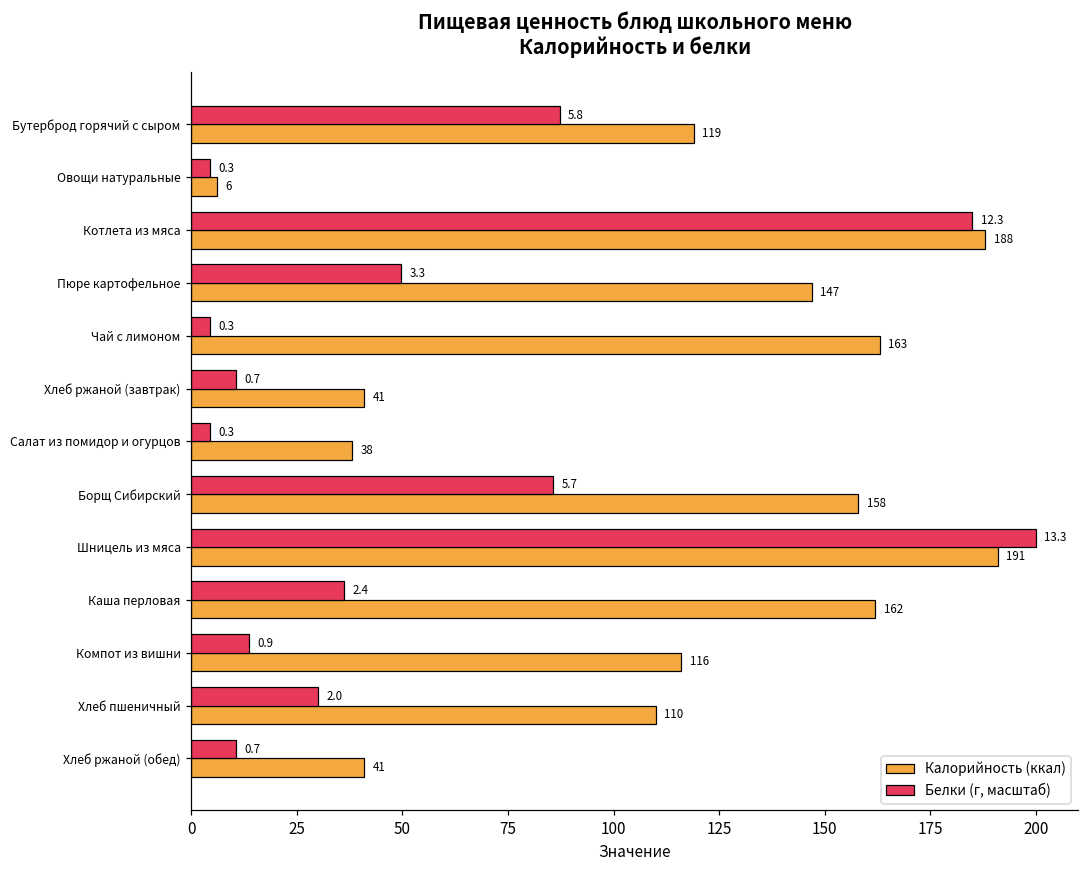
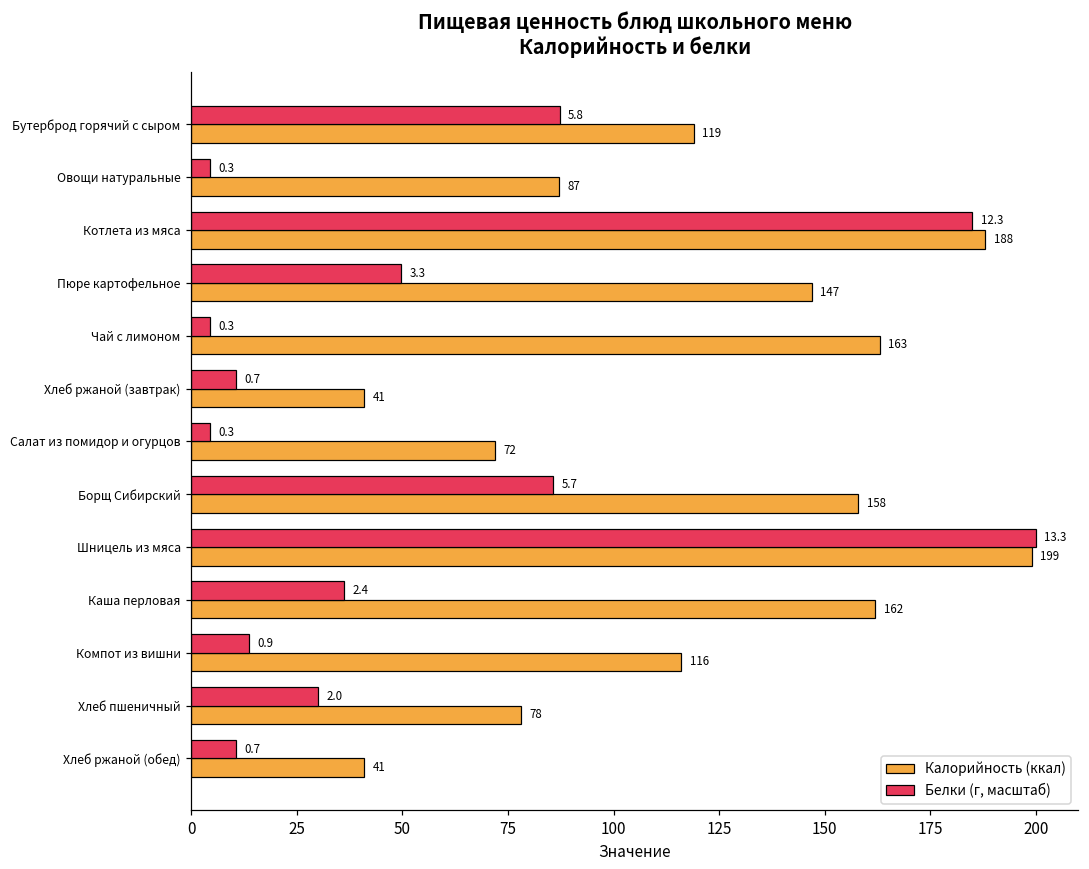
  {
    "Калорийность (ккал)": {
      "Бутерброд горячий с сыром": 119,
-     "Овощи натуральные": 6,
+     "Овощи натуральные": 87,
      "Котлета из мяса": 188,
      "Пюре картофельное": 147,
      "Чай с лимоном": 163,
      "Хлеб ржаной (завтрак)": 41,
-     "Салат из помидор и огурцов": 38,
+     "Салат из помидор и огурцов": 72,
      "Борщ Сибирский": 158,
-     "Шницель из мяса": 191,
+     "Шницель из мяса": 199,
      "Каша перловая": 162,
      "Компот из вишни": 116,
-     "Хлеб пшеничный": 110,
+     "Хлеб пшеничный": 78,
      "Хлеб ржаной (обед)": 41
    }
  }
